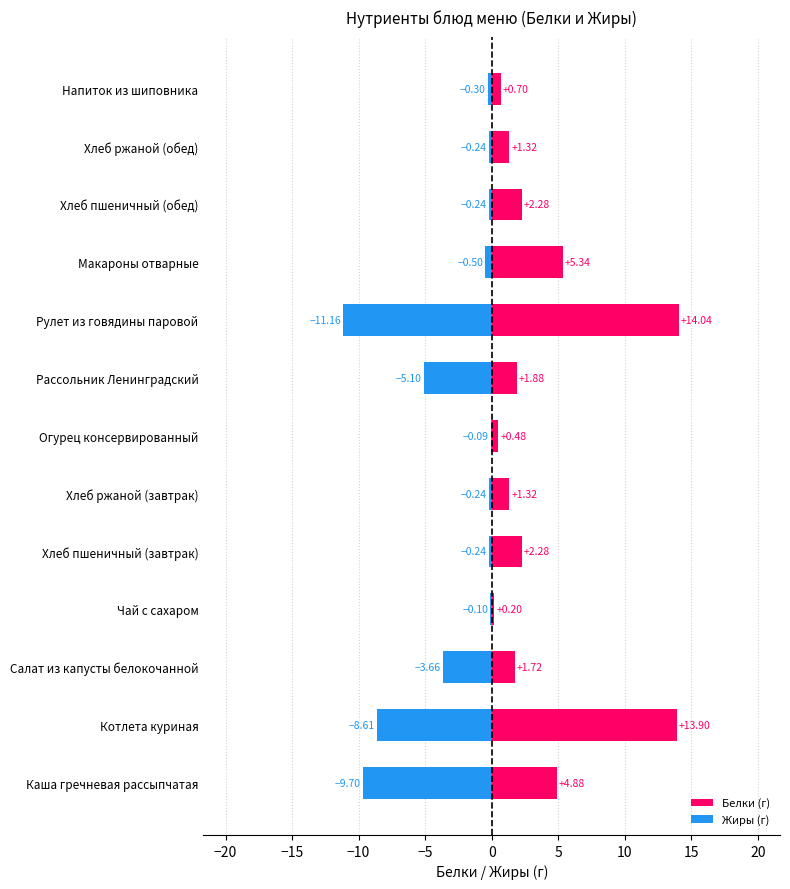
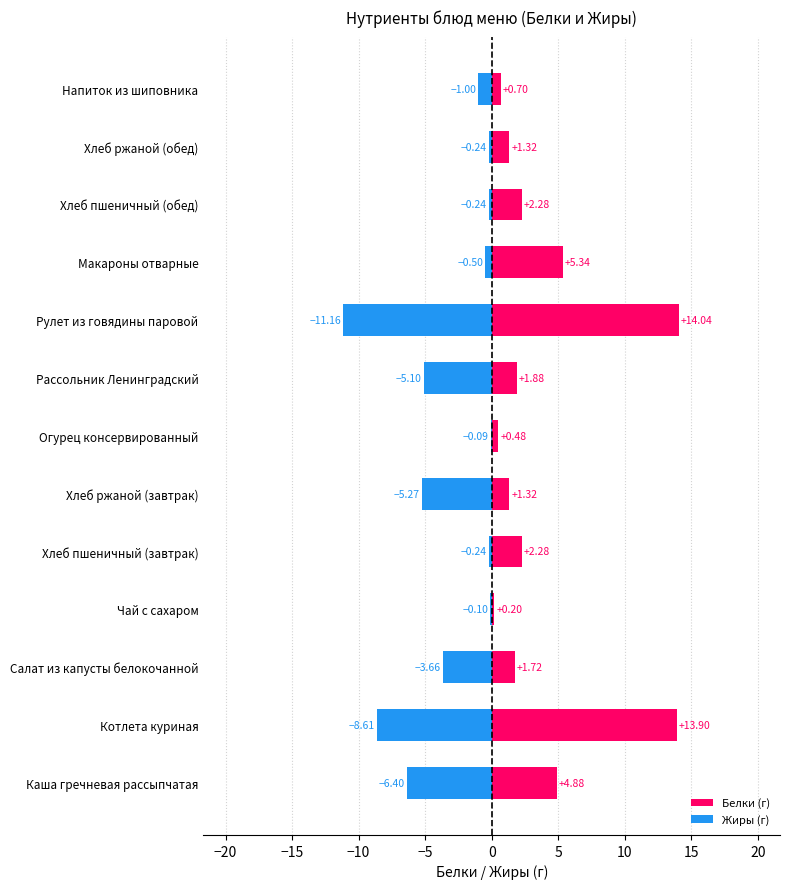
  {
    "Белки (г)": {
      "Напиток из шиповника": "+0.70",
      "Хлеб ржаной (обед)": "+1.32",
      "Хлеб пшеничный (обед)": "+2.28",
      "Макароны отварные": "+5.34",
      "Рулет из говядины паровой": "+14.04",
      "Рассольник Ленинградский": "+1.88",
      "Огурец консервированный": "+0.48",
      "Хлеб ржаной (завтрак)": "+1.32",
      "Хлеб пшеничный (завтрак)": "+2.28",
      "Чай с сахаром": "+0.20",
      "Салат из капусты белокочанной": "+1.72",
      "Котлета куриная": "+13.90",
      "Каша гречневая рассыпчатая": "+4.88"
    },
    "Жиры (г)": {
-     "Напиток из шиповника": "-0.30",
+     "Напиток из шиповника": "-1.00",
      "Хлеб ржаной (обед)": "-0.24",
      "Хлеб пшеничный (обед)": "-0.24",
      "Макароны отварные": "-0.50",
      "Рулет из говядины паровой": "-11.16",
      "Рассольник Ленинградский": "-5.10",
      "Огурец консервированный": "-0.09",
-     "Хлеб ржаной (завтрак)": "-0.24",
+     "Хлеб ржаной (завтрак)": "-5.27",
      "Хлеб пшеничный (завтрак)": "-0.24",
      "Чай с сахаром": "-0.10",
      "Салат из капусты белокочанной": "-3.66",
      "Котлета куриная": "-8.61",
-     "Каша гречневая рассыпчатая": "-9.70"
+     "Каша гречневая рассыпчатая": "-6.40"
    }
  }
